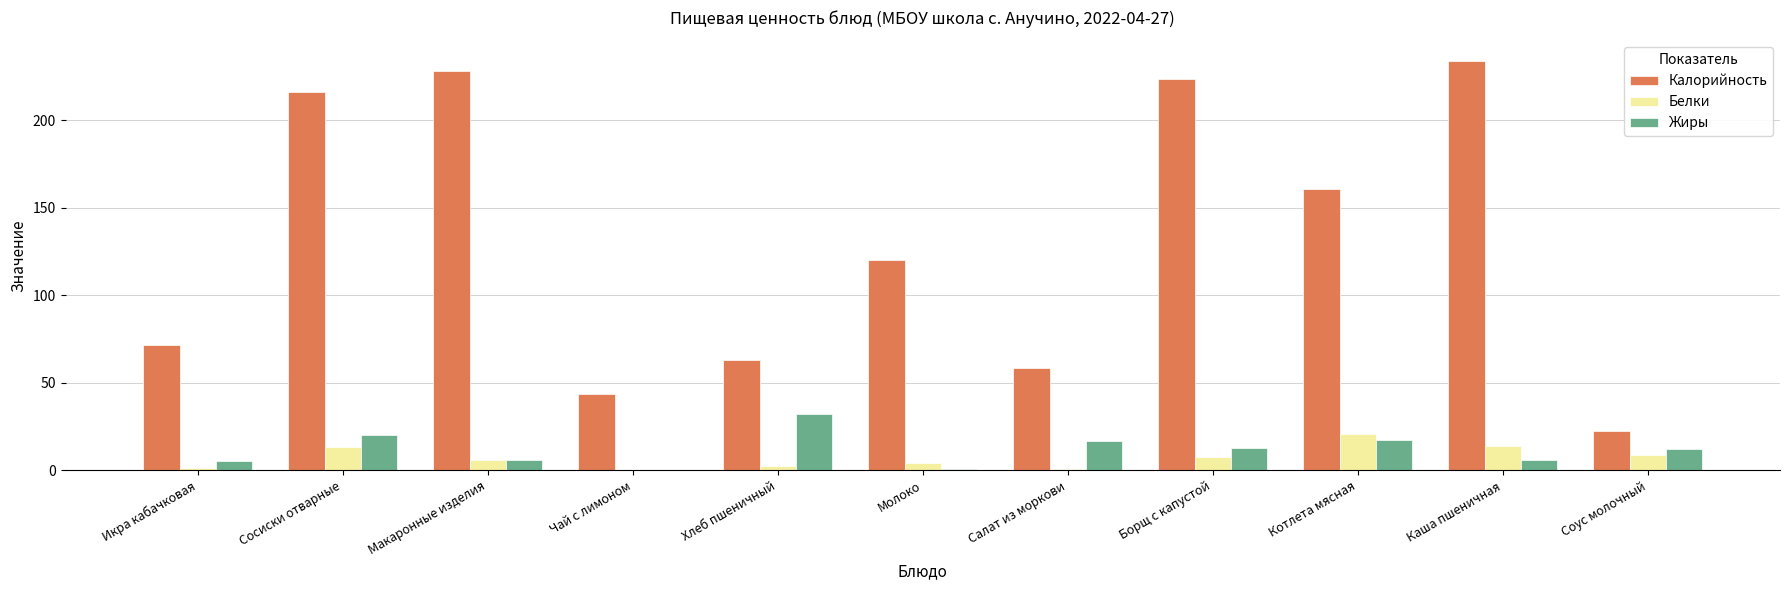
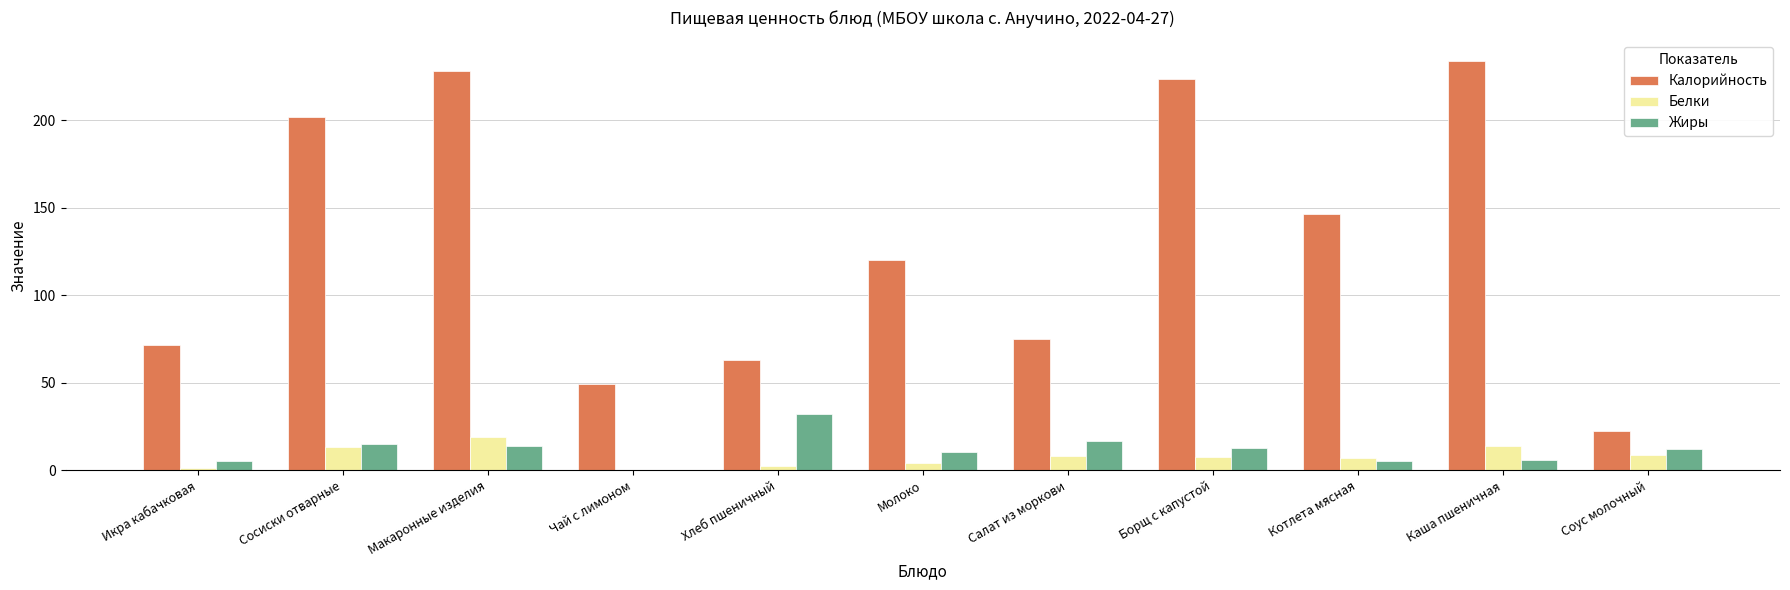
  {
    "Калорийность": {
      "Икра кабачковая": 71,
-     "Сосиски отварные": 216,
+     "Сосиски отварные": 202,
      "Макаронные изделия": 228,
-     "Чай с лимоном": 44,
+     "Чай с лимоном": 49,
      "Хлеб пшеничный": 63,
      "Молоко": 120,
-     "Салат из моркови": 59,
+     "Салат из моркови": 75,
      "Борщ с капустой": 223,
-     "Котлета мясная": 161,
+     "Котлета мясная": 146,
      "Каша пшеничная": 234,
      "Соус молочный": 22
    },
    "Белки": {
      "Сосиски отварные": 14,
-     "Макаронные изделия": 6,
+     "Макаронные изделия": 19,
      "Хлеб пшеничный": 3,
      "Молоко": 4,
-     "Салат из моркови": 1,
+     "Салат из моркови": 8,
      "Борщ с капустой": 8,
-     "Котлета мясная": 21,
+     "Котлета мясная": 7,
      "Каша пшеничная": 14,
      "Соус молочный": 9
    },
    "Жиры": {
      "Икра кабачковая": 5,
-     "Сосиски отварные": 20,
-     "Макаронные изделия": 6,
+     "Сосиски отварные": 15,
+     "Макаронные изделия": 14,
      "Хлеб пшеничный": 32,
-     "Молоко": 1,
+     "Молоко": 11,
      "Салат из моркови": 17,
      "Борщ с капустой": 13,
-     "Котлета мясная": 17,
+     "Котлета мясная": 6,
      "Каша пшеничная": 6,
      "Соус молочный": 12
    }
  }
